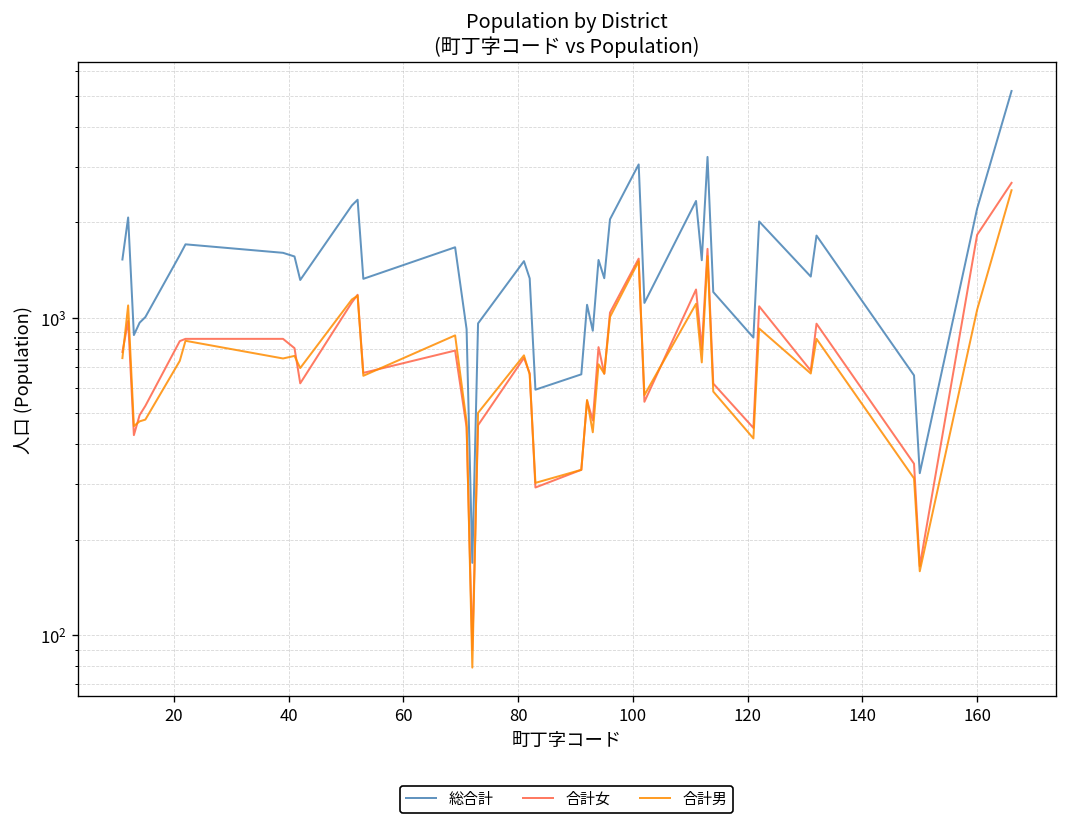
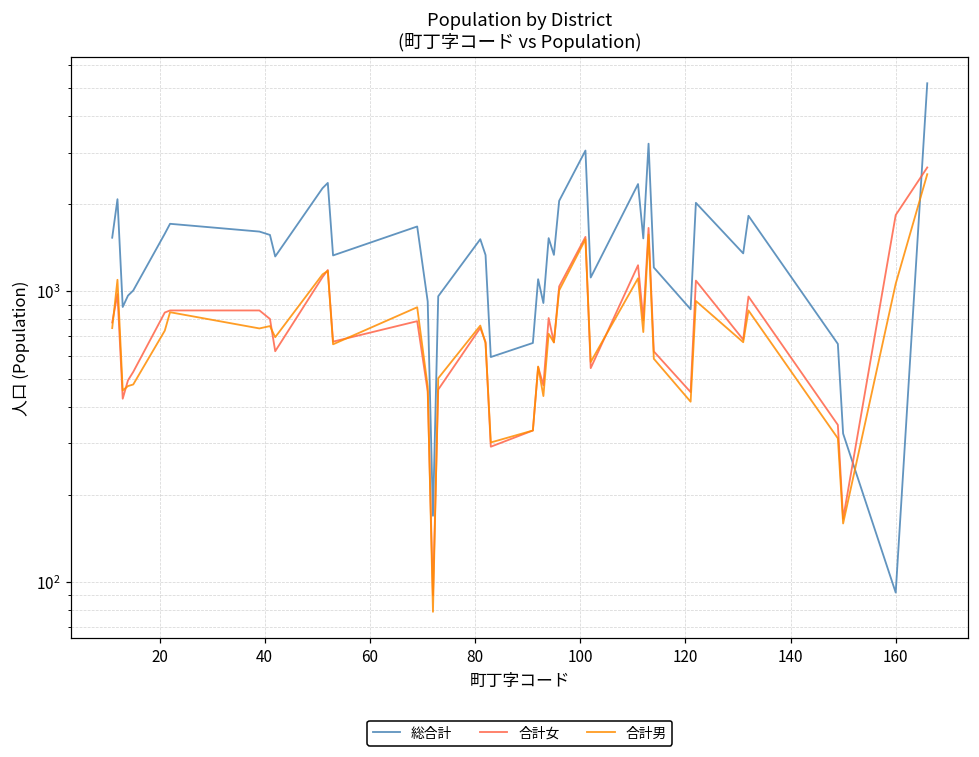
  {
    "総合計": {
-     "160": 2200
+     "160": 92
    },
    "合計女": {
      "160": 1800
    },
    "合計男": {
      "160": 1060
    }
  }
